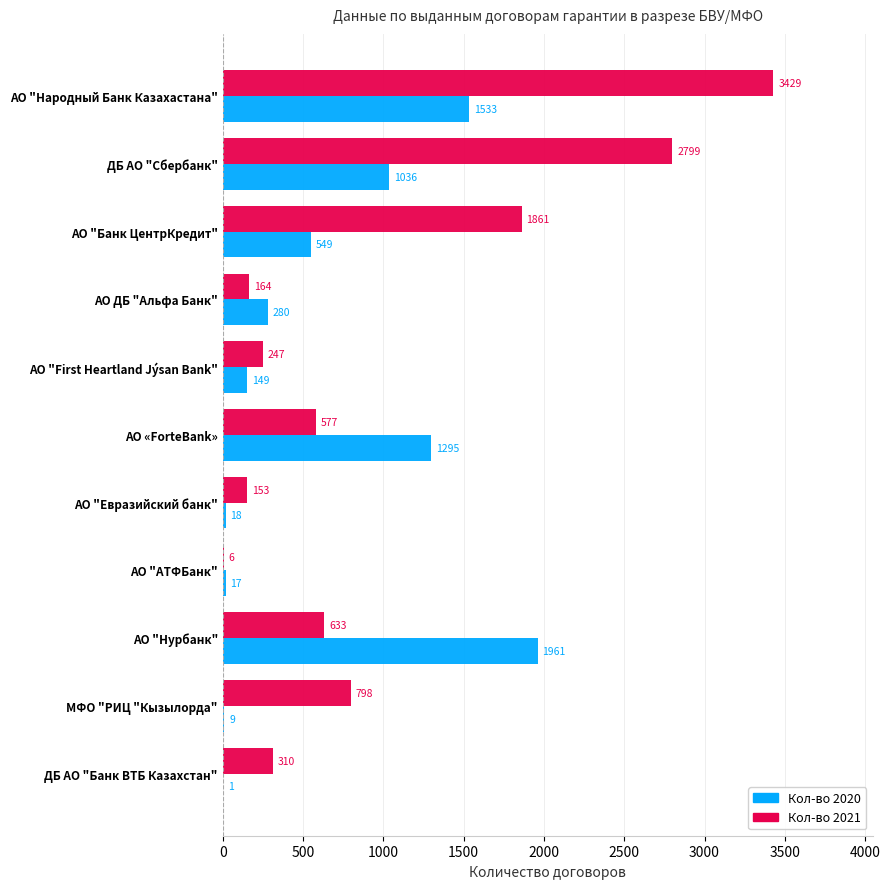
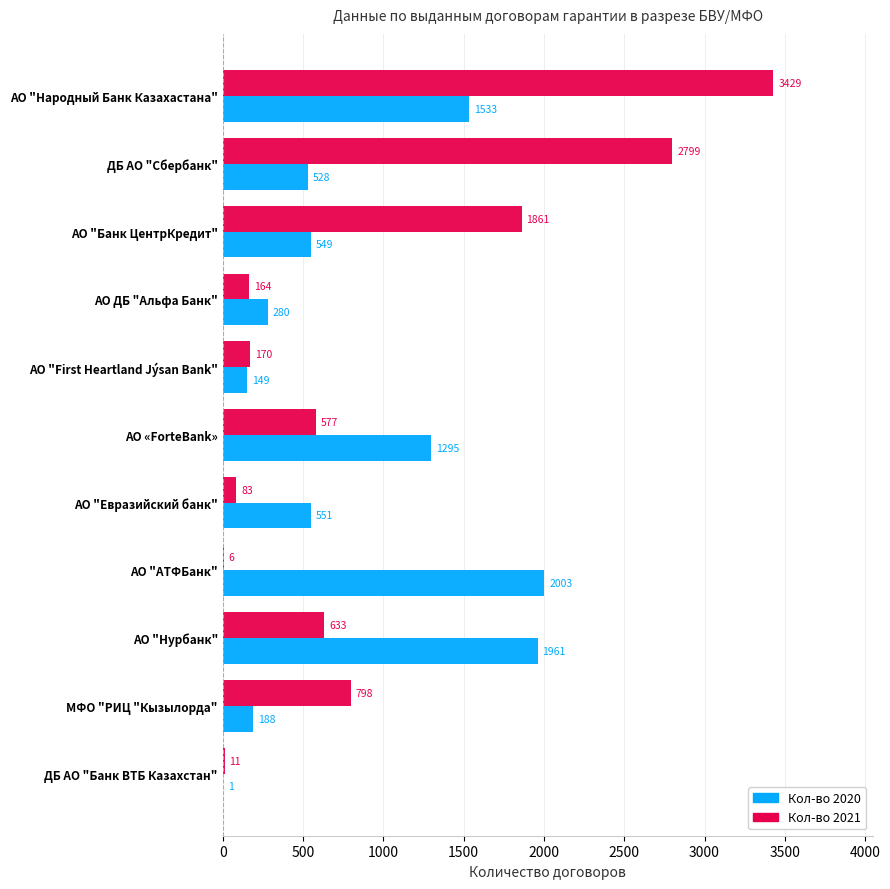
  {
    "Кол-во 2020": {
      "АО \"Народный Банк Казахастана\"": 1533,
-     "ДБ АО \"Сбербанк\"": 1036,
+     "ДБ АО \"Сбербанк\"": 528,
      "АО \"Банк ЦентрКредит\"": 549,
      "АО ДБ \"Альфа Банк\"": 280,
      "АО \"First Heartland Jýsan Bank\"": 149,
      "АО «ForteBank»": 1295,
-     "АО \"Евразийский банк\"": 18,
-     "АО \"АТФБанк\"": 17,
+     "АО \"Евразийский банк\"": 551,
+     "АО \"АТФБанк\"": 2003,
      "АО \"Нурбанк\"": 1961,
-     "МФО \"РИЦ \"Кызылорда\"": 9,
+     "МФО \"РИЦ \"Кызылорда\"": 188,
      "ДБ АО \"Банк ВТБ Казахстан\"": 1
    },
    "Кол-во 2021": {
      "АО \"Народный Банк Казахастана\"": 3429,
      "ДБ АО \"Сбербанк\"": 2799,
      "АО \"Банк ЦентрКредит\"": 1861,
      "АО ДБ \"Альфа Банк\"": 164,
-     "АО \"First Heartland Jýsan Bank\"": 247,
+     "АО \"First Heartland Jýsan Bank\"": 170,
      "АО «ForteBank»": 577,
-     "АО \"Евразийский банк\"": 153,
+     "АО \"Евразийский банк\"": 83,
      "АО \"АТФБанк\"": 6,
      "АО \"Нурбанк\"": 633,
      "МФО \"РИЦ \"Кызылорда\"": 798,
-     "ДБ АО \"Банк ВТБ Казахстан\"": 310
+     "ДБ АО \"Банк ВТБ Казахстан\"": 11
    }
  }
